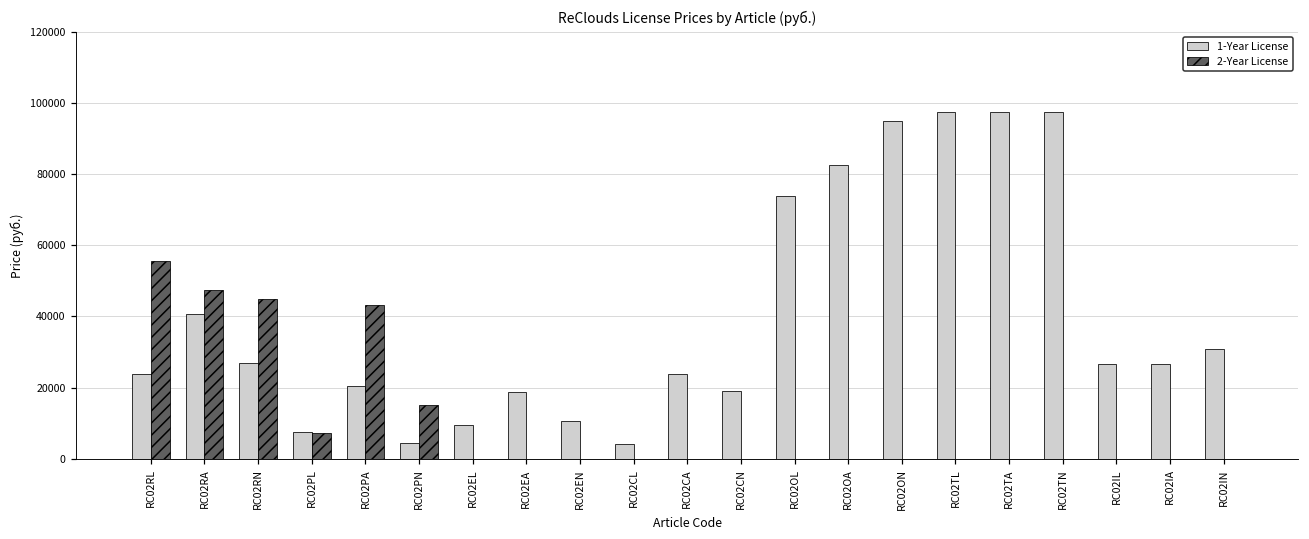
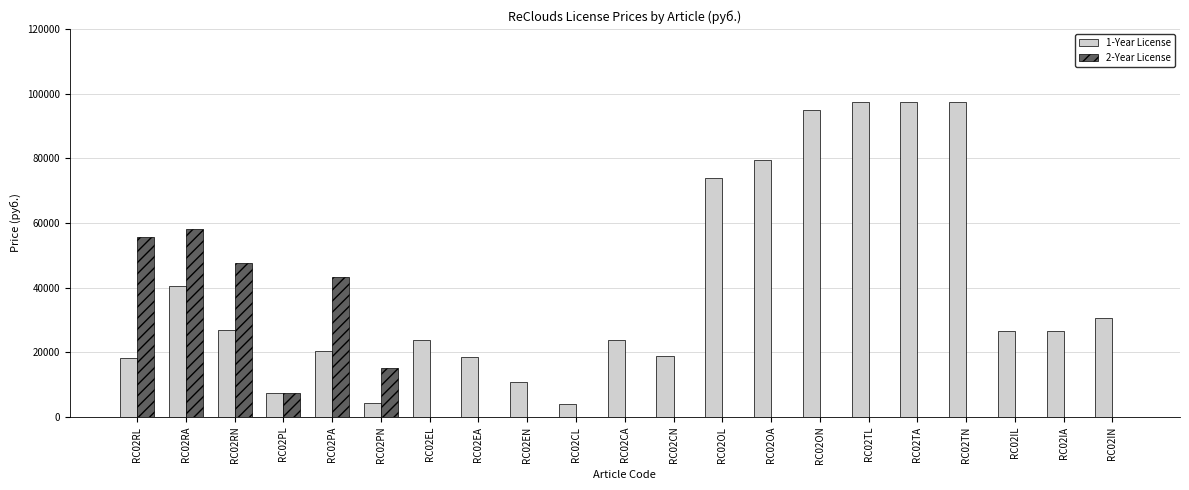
  {
    "1-Year License": {
-     "RC02RL": 24000,
+     "RC02RL": 18000,
      "RC02RA": 41000,
      "RC02RN": 27000,
      "RC02PL": 8000,
      "RC02PA": 21000,
      "RC02PN": 4000,
-     "RC02EL": 9000,
+     "RC02EL": 24000,
      "RC02EA": 19000,
      "RC02EN": 11000,
      "RC02CL": 4000,
      "RC02CA": 24000,
      "RC02CN": 19000,
      "RC02OL": 74000,
-     "RC02OA": 82000,
+     "RC02OA": 80000,
      "RC02ON": 95000,
      "RC02TL": 98000,
      "RC02TA": 98000,
      "RC02TN": 98000,
      "RC02IL": 27000,
      "RC02IA": 27000,
      "RC02IN": 31000
    },
    "2-Year License": {
      "RC02RL": 56000,
-     "RC02RA": 48000,
-     "RC02RN": 45000,
+     "RC02RA": 58000,
+     "RC02RN": 48000,
      "RC02PL": 7000,
      "RC02PA": 43000,
      "RC02PN": 15000,
      "RC02EL": 0,
      "RC02EA": 0,
      "RC02EN": 0,
      "RC02CL": 0,
      "RC02CA": 0,
      "RC02CN": 0,
      "RC02OL": 0,
      "RC02OA": 0,
      "RC02ON": 0,
      "RC02TL": 0,
      "RC02TA": 0,
      "RC02TN": 0,
      "RC02IL": 0,
      "RC02IA": 0,
      "RC02IN": 0
    }
  }
